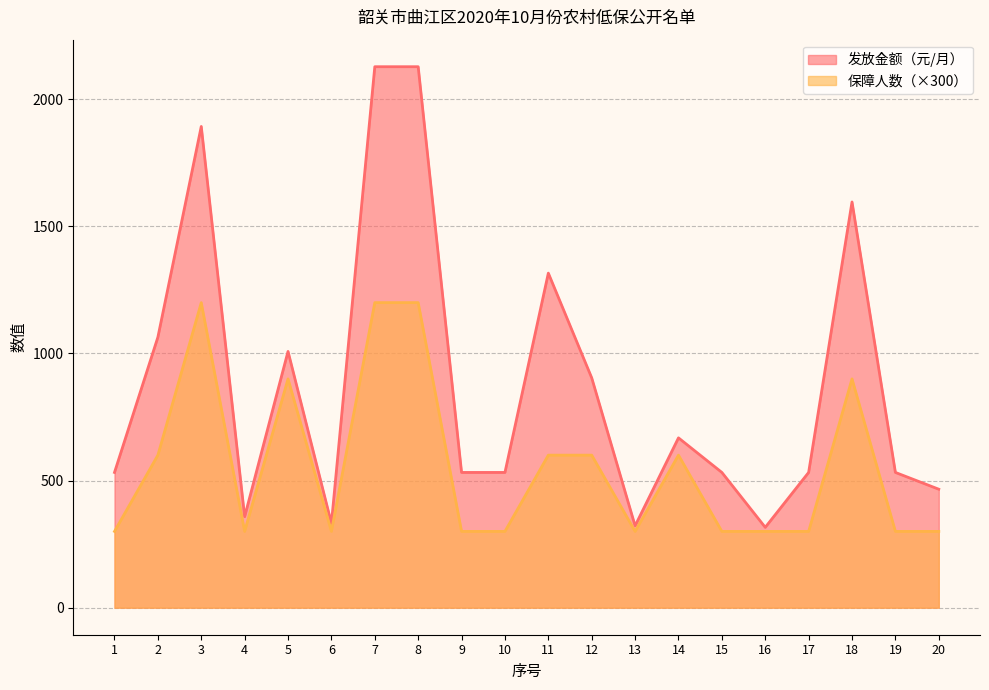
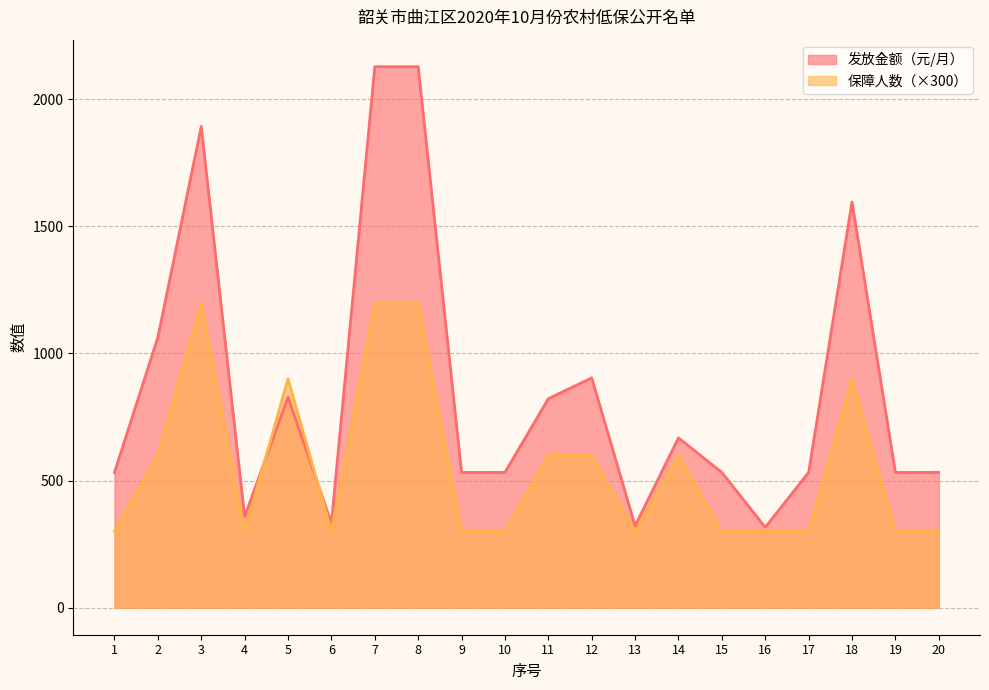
  {
    "发放金额（元/月）": {
      "1": 530,
      "2": 1060,
      "3": 1890,
      "4": 360,
-     "5": 1010,
+     "5": 830,
      "6": 330,
      "7": 2130,
      "8": 2130,
      "9": 530,
      "10": 530,
-     "11": 1320,
+     "11": 820,
      "12": 900,
      "13": 320,
      "14": 670,
      "15": 530,
      "16": 320,
      "17": 530,
      "18": 1600,
      "19": 530,
-     "20": 470
+     "20": 530
    },
    "保障人数（×300）": {
      "1": 300,
      "2": 600,
      "3": 1200,
      "4": 300,
      "5": 900,
      "6": 300,
      "7": 1200,
      "8": 1200,
      "9": 300,
      "10": 300,
      "11": 600,
      "12": 600,
      "13": 300,
      "14": 600,
      "15": 300,
      "16": 300,
      "17": 300,
      "18": 900,
      "19": 300,
      "20": 300
    }
  }
